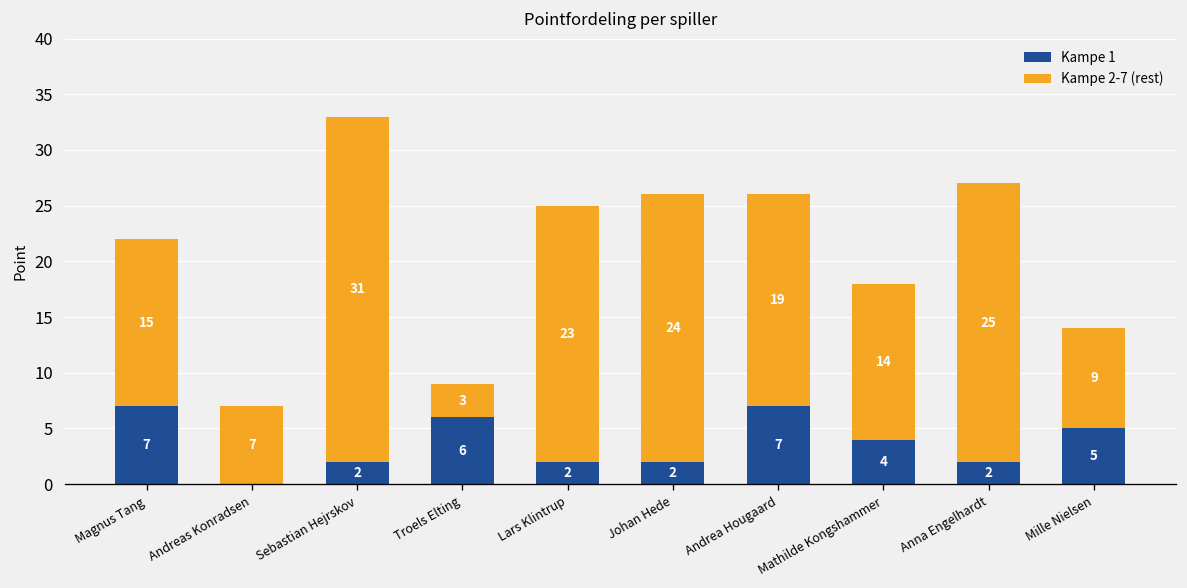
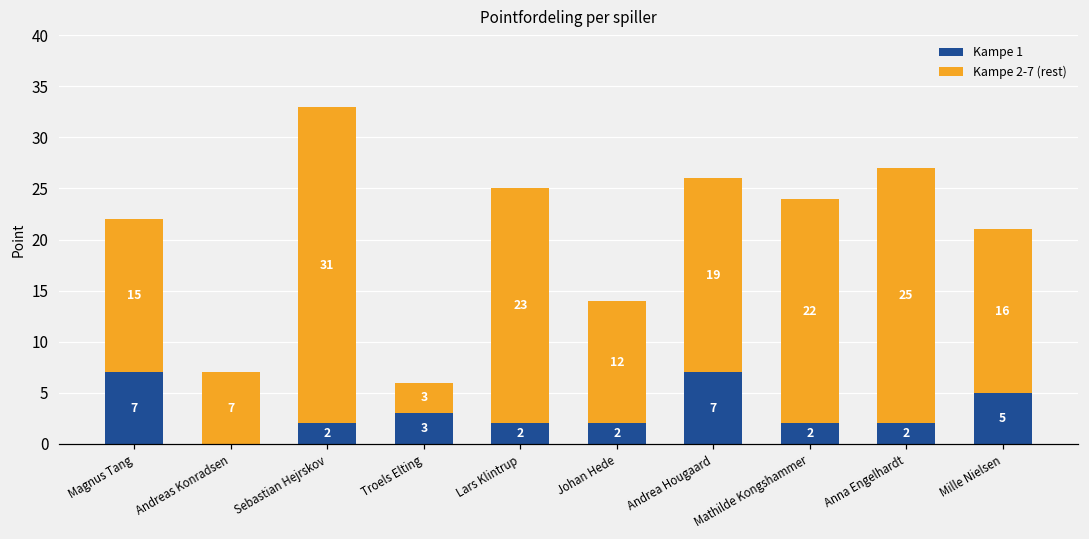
  {
    "Kampe 1": {
      "Magnus Tang": 7,
      "Sebastian Hejrskov": 2,
-     "Troels Elting": 6,
+     "Troels Elting": 3,
      "Lars Klintrup": 2,
      "Johan Hede": 2,
      "Andrea Hougaard": 7,
-     "Mathilde Kongshammer": 4,
+     "Mathilde Kongshammer": 2,
      "Anna Engelhardt": 2,
      "Mille Nielsen": 5
    },
    "Kampe 2-7 (rest)": {
      "Magnus Tang": 15,
      "Andreas Konradsen": 7,
      "Sebastian Hejrskov": 31,
      "Troels Elting": 3,
      "Lars Klintrup": 23,
-     "Johan Hede": 24,
+     "Johan Hede": 12,
      "Andrea Hougaard": 19,
-     "Mathilde Kongshammer": 14,
+     "Mathilde Kongshammer": 22,
      "Anna Engelhardt": 25,
-     "Mille Nielsen": 9
+     "Mille Nielsen": 16
    }
  }
